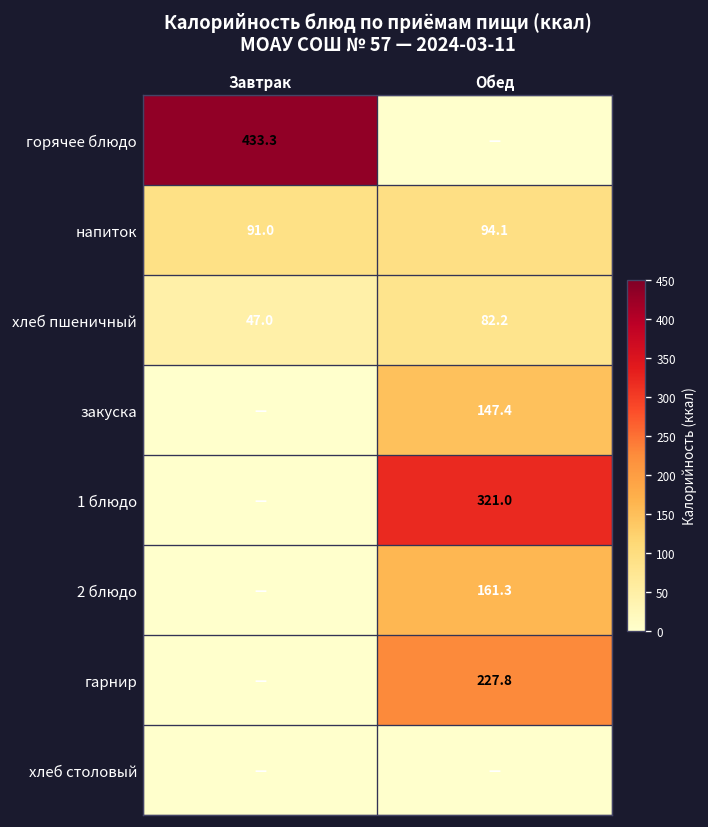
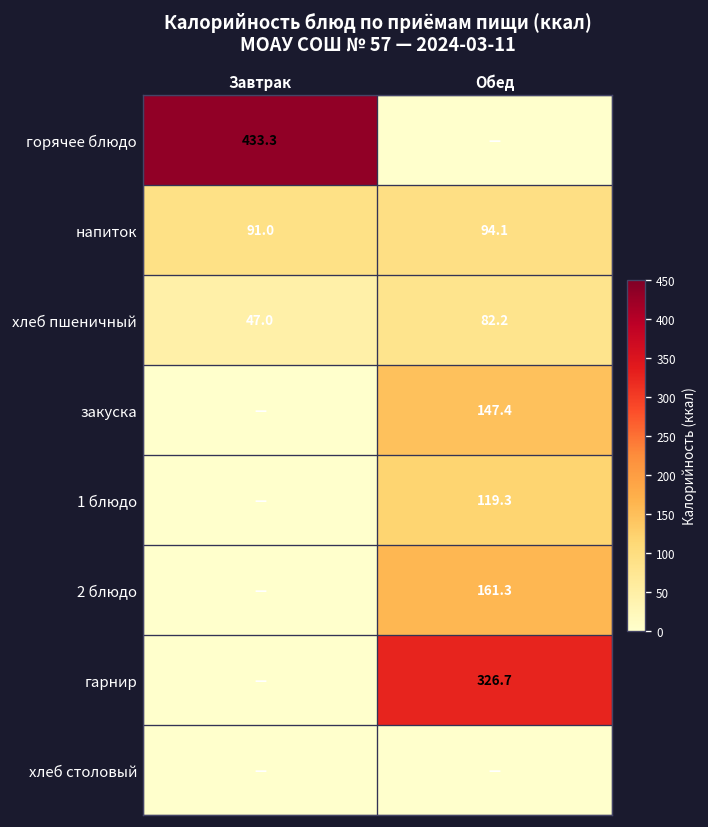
  {
    "горячее блюдо": {
      "Завтрак": 433.3
    },
    "напиток": {
      "Завтрак": 91.0,
      "Обед": 94.1
    },
    "хлеб пшеничный": {
      "Завтрак": 47.0,
      "Обед": 82.2
    },
    "закуска": {
      "Обед": 147.4
    },
    "1 блюдо": {
-     "Обед": 321.0
+     "Обед": 119.3
    },
    "2 блюдо": {
      "Обед": 161.3
    },
    "гарнир": {
-     "Обед": 227.8
+     "Обед": 326.7
    }
  }
